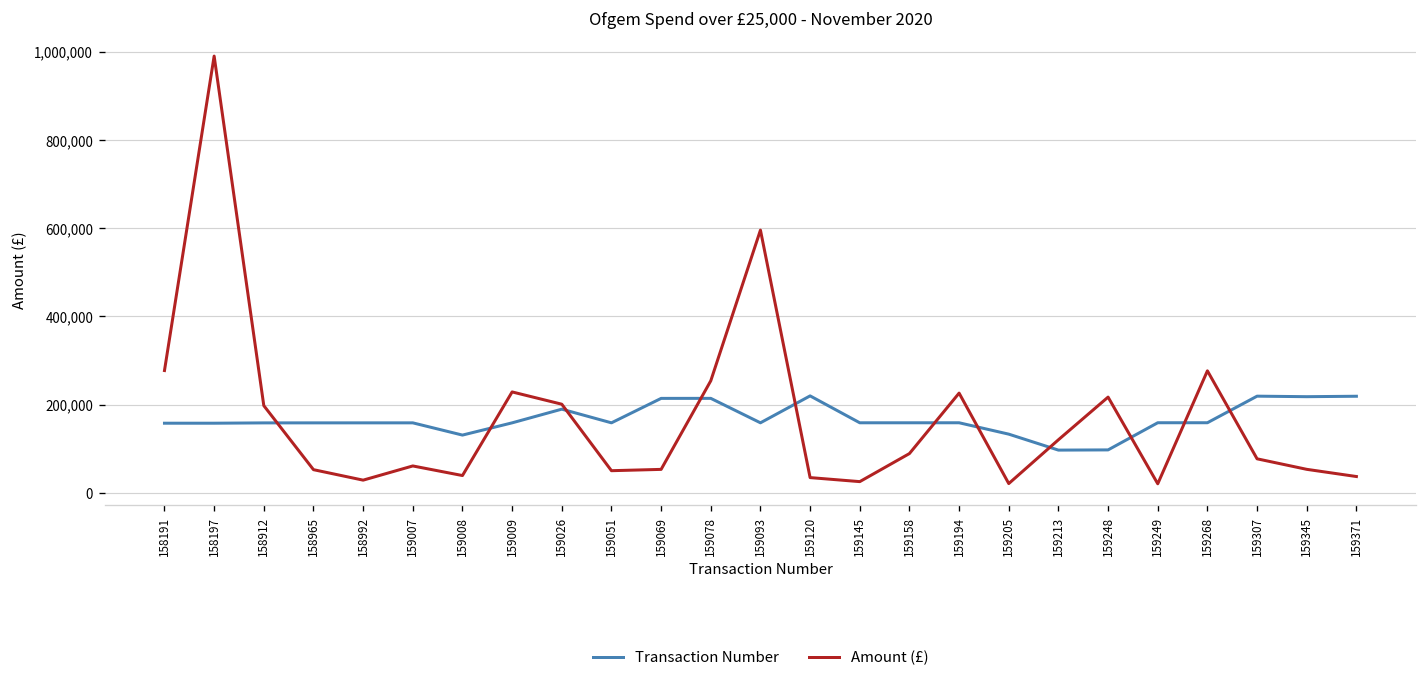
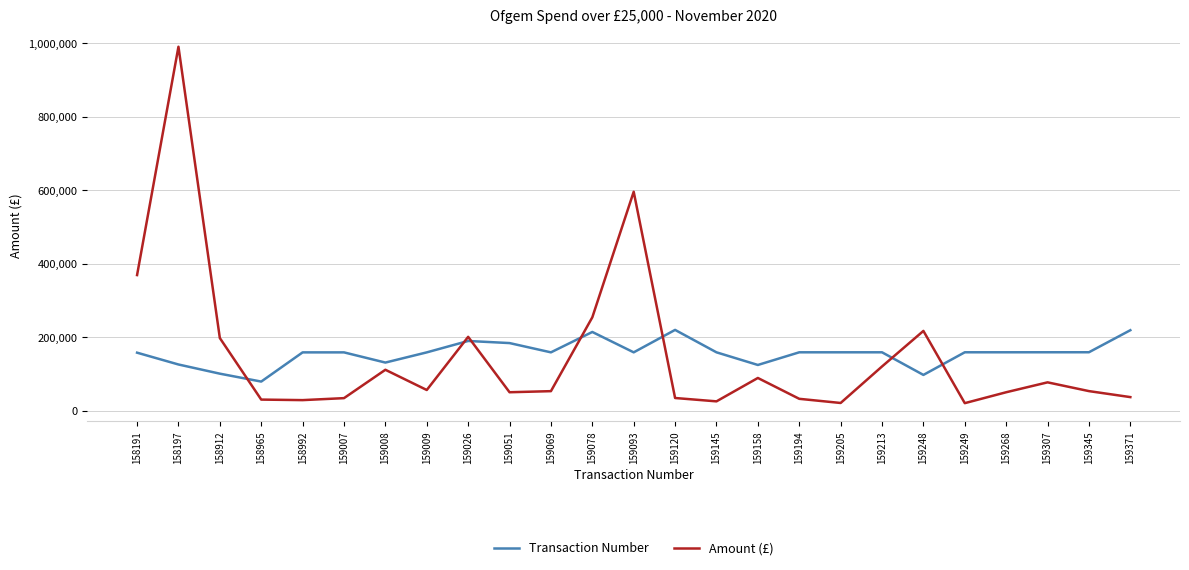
  {
    "Transaction Number": {
      "158191": "160,000",
-     "158197": "160,000",
-     "158912": "160,000",
-     "158965": "160,000",
+     "158197": "130,000",
+     "158912": "100,000",
+     "158965": "80,000",
      "158992": "160,000",
      "159007": "160,000",
      "159008": "130,000",
      "159009": "160,000",
      "159026": "190,000",
-     "159051": "160,000",
-     "159069": "210,000",
+     "159051": "180,000",
+     "159069": "160,000",
      "159078": "210,000",
      "159093": "160,000",
      "159120": "220,000",
      "159145": "160,000",
-     "159158": "160,000",
+     "159158": "120,000",
      "159194": "160,000",
-     "159205": "130,000",
-     "159213": "100,000",
+     "159205": "160,000",
+     "159213": "160,000",
      "159248": "100,000",
      "159249": "160,000",
      "159268": "160,000",
-     "159307": "220,000",
-     "159345": "220,000",
+     "159307": "160,000",
+     "159345": "160,000",
      "159371": "220,000"
    },
    "Amount (£)": {
-     "158191": "280,000",
+     "158191": "370,000",
      "158197": "990,000",
      "158912": "200,000",
-     "158965": "50,000",
+     "158965": "30,000",
      "158992": "30,000",
-     "159007": "60,000",
-     "159008": "40,000",
-     "159009": "230,000",
+     "159007": "30,000",
+     "159008": "110,000",
+     "159009": "60,000",
      "159026": "200,000",
      "159051": "50,000",
      "159069": "50,000",
      "159078": "250,000",
      "159093": "600,000",
      "159120": "30,000",
      "159145": "30,000",
      "159158": "90,000",
-     "159194": "230,000",
+     "159194": "30,000",
      "159205": "20,000",
      "159213": "120,000",
      "159248": "220,000",
      "159249": "20,000",
-     "159268": "280,000",
+     "159268": "50,000",
      "159307": "80,000",
      "159345": "50,000",
      "159371": "40,000"
    }
  }
